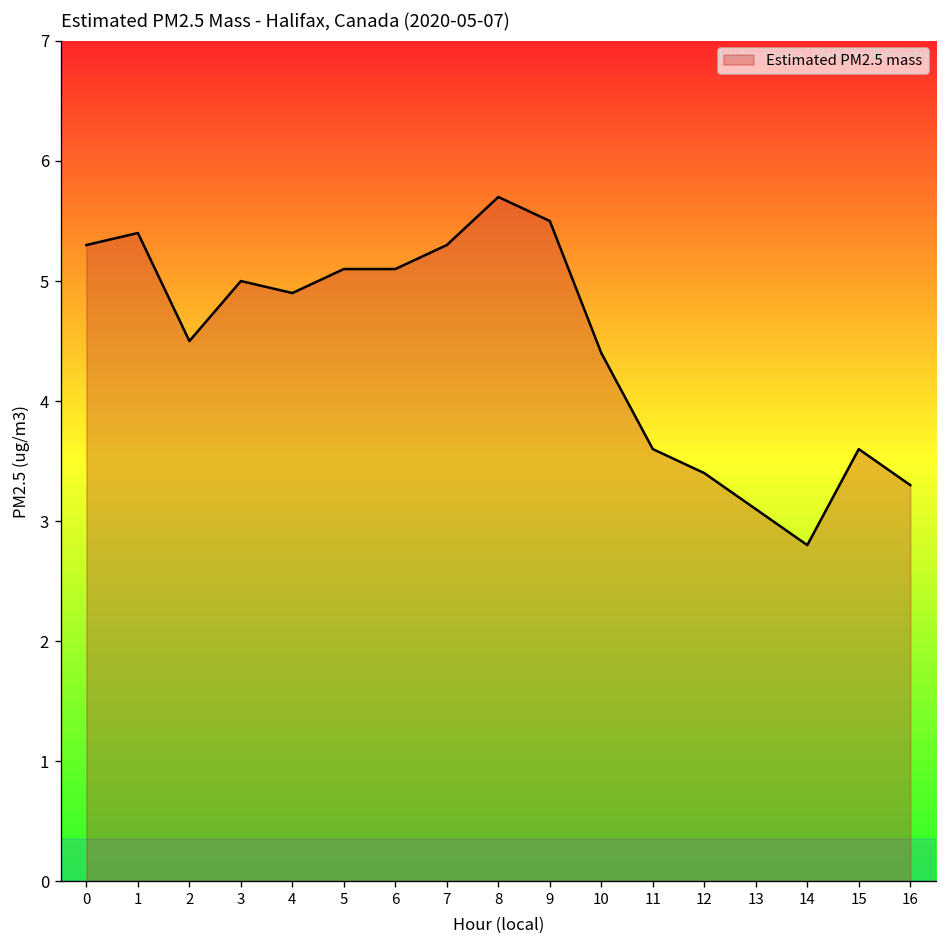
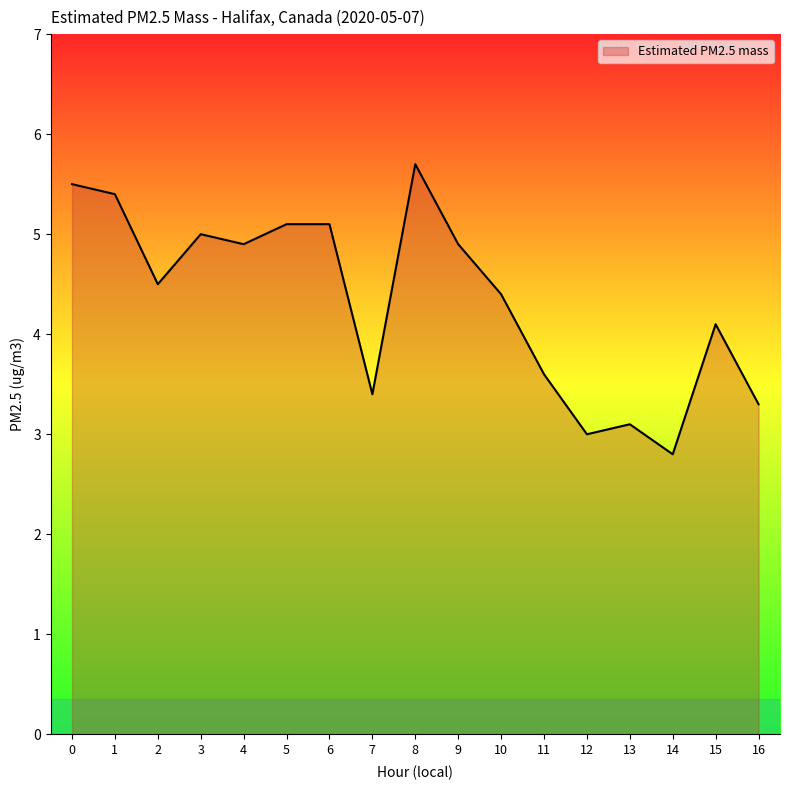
  {
-   "0": 5.3,
+   "0": 5.5,
    "1": 5.4,
    "2": 4.5,
    "3": 5.0,
    "4": 4.9,
    "5": 5.1,
    "6": 5.1,
-   "7": 5.3,
+   "7": 3.4,
    "8": 5.7,
-   "9": 5.5,
+   "9": 4.9,
    "10": 4.4,
    "11": 3.6,
-   "12": 3.4,
+   "12": 3.0,
    "13": 3.1,
    "14": 2.8,
-   "15": 3.6,
+   "15": 4.1,
    "16": 3.3
  }
